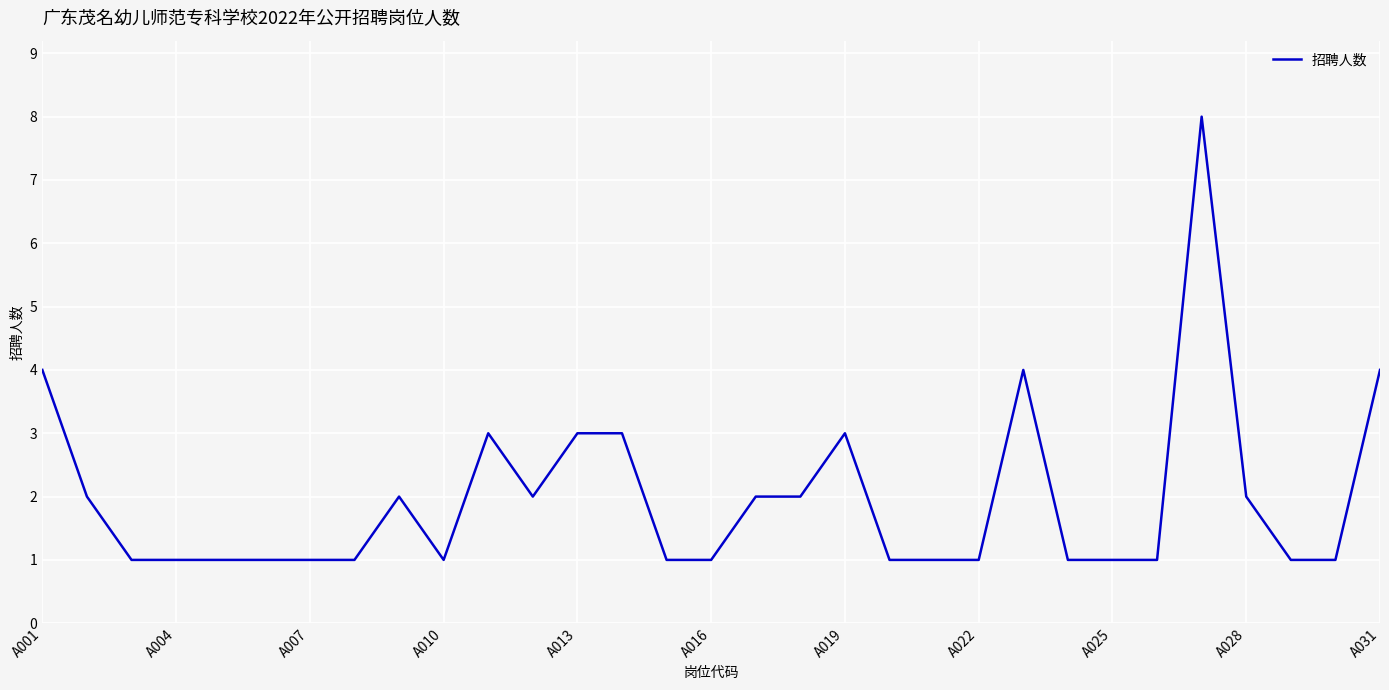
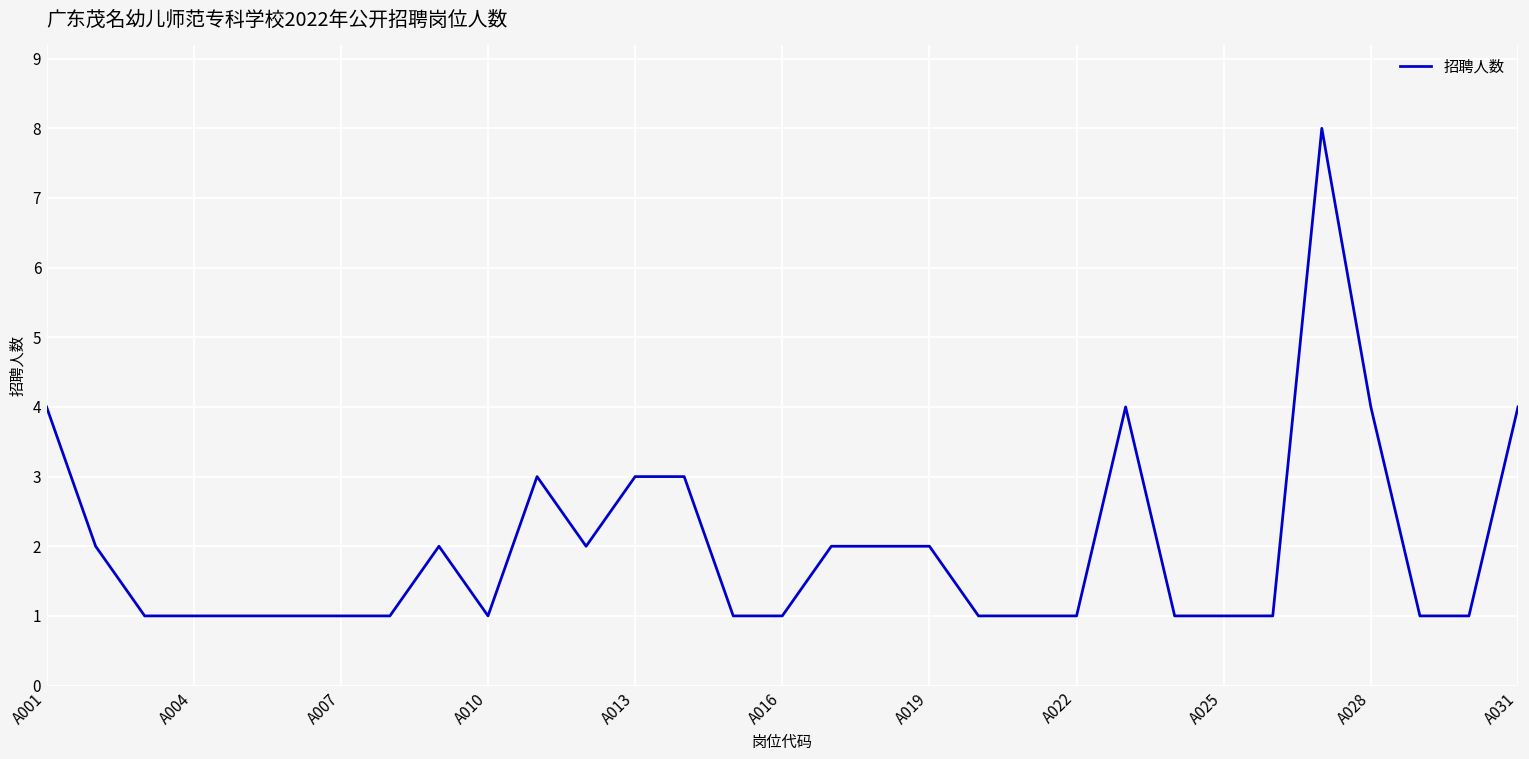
  {
    "A001": 4,
    "A004": 1,
    "A007": 1,
    "A010": 1,
    "A013": 3,
    "A016": 1,
-   "A019": 3,
+   "A019": 2,
    "A022": 1,
    "A025": 1,
-   "A028": 2,
+   "A028": 4,
    "A031": 4
  }
